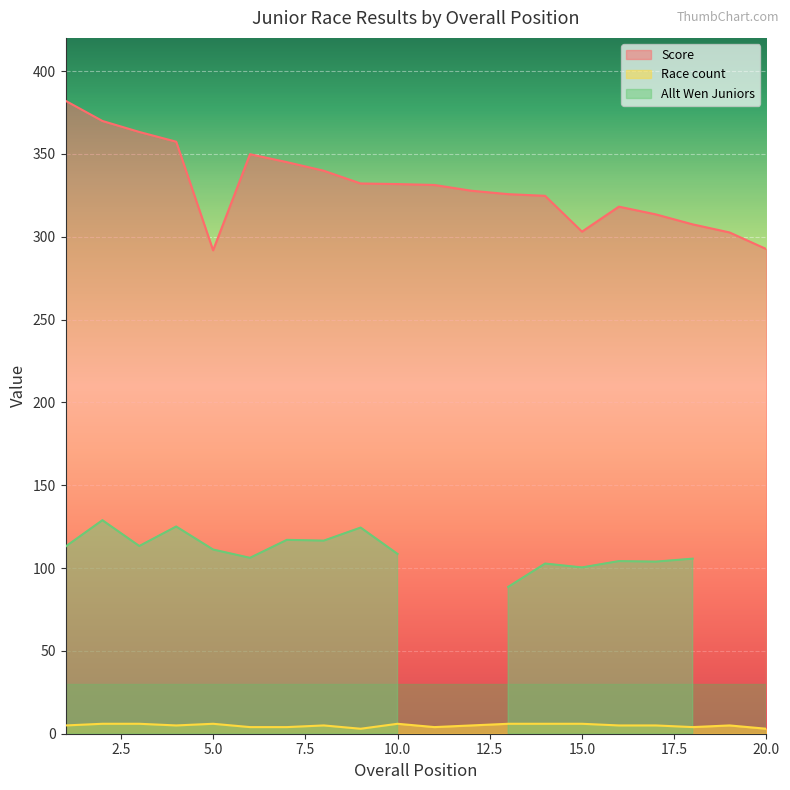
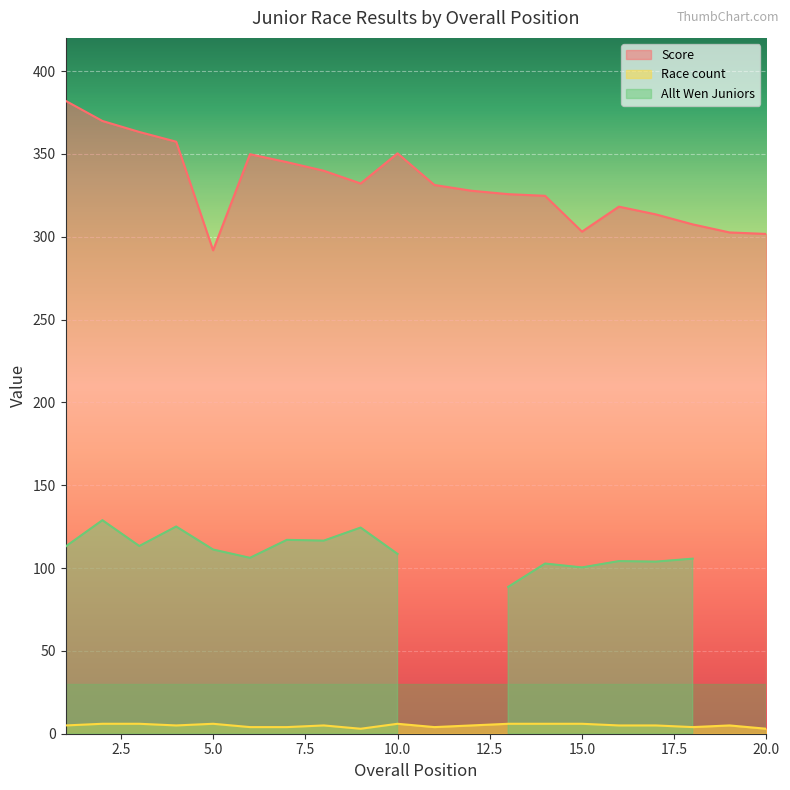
  {
    "Score": {
      "5.0": 292,
-     "10.0": 332,
+     "10.0": 350,
      "15.0": 303,
-     "20.0": 293
+     "20.0": 302
    }
  }
